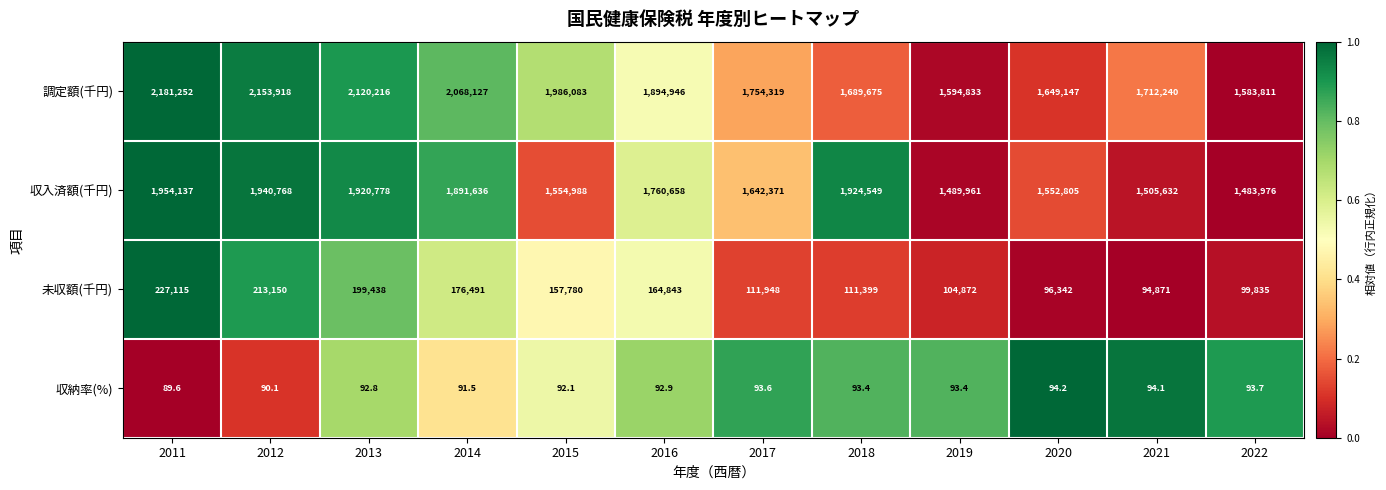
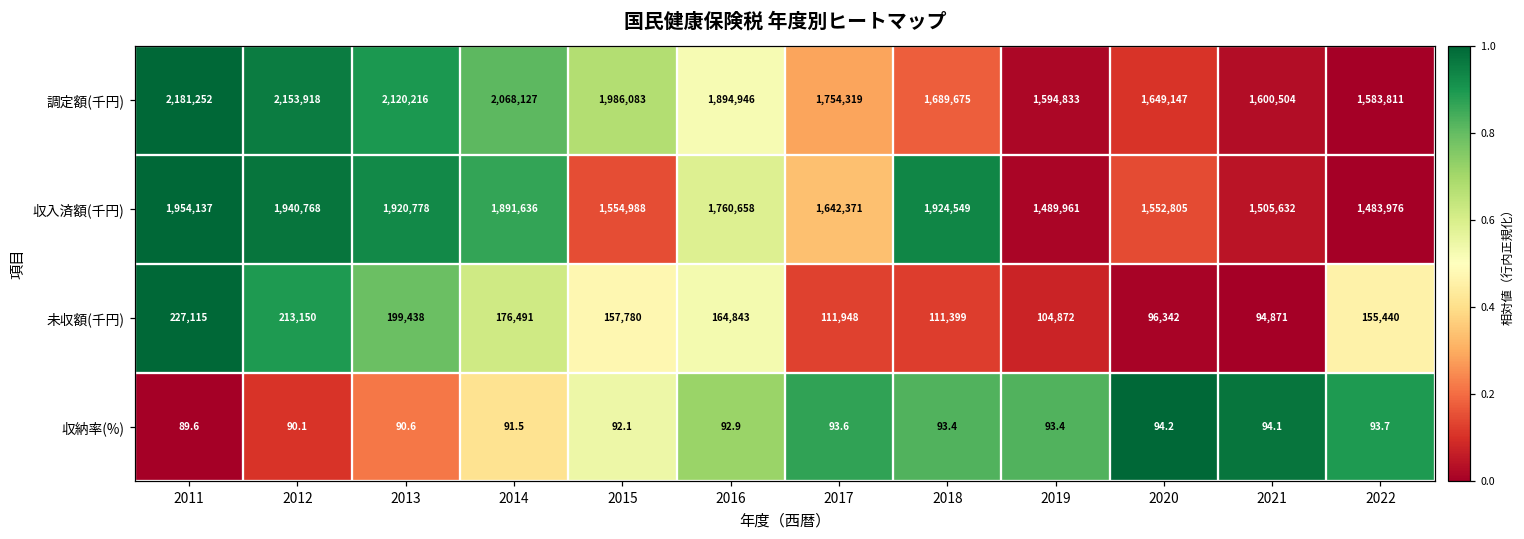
  {
    "調定額(千円)": {
      "2011": "2,181,252",
      "2012": "2,153,918",
      "2013": "2,120,216",
      "2014": "2,068,127",
      "2015": "1,986,083",
      "2016": "1,894,946",
      "2017": "1,754,319",
      "2018": "1,689,675",
      "2019": "1,594,833",
      "2020": "1,649,147",
-     "2021": "1,712,240",
+     "2021": "1,600,504",
      "2022": "1,583,811"
    },
    "収入済額(千円)": {
      "2011": "1,954,137",
      "2012": "1,940,768",
      "2013": "1,920,778",
      "2014": "1,891,636",
      "2015": "1,554,988",
      "2016": "1,760,658",
      "2017": "1,642,371",
      "2018": "1,924,549",
      "2019": "1,489,961",
      "2020": "1,552,805",
      "2021": "1,505,632",
      "2022": "1,483,976"
    },
    "未収額(千円)": {
      "2011": "227,115",
      "2012": "213,150",
      "2013": "199,438",
      "2014": "176,491",
      "2015": "157,780",
      "2016": "164,843",
      "2017": "111,948",
      "2018": "111,399",
      "2019": "104,872",
      "2020": "96,342",
      "2021": "94,871",
-     "2022": "99,835"
+     "2022": "155,440"
    },
    "収納率(%)": {
      "2011": "89.6",
      "2012": "90.1",
-     "2013": "92.8",
+     "2013": "90.6",
      "2014": "91.5",
      "2015": "92.1",
      "2016": "92.9",
      "2017": "93.6",
      "2018": "93.4",
      "2019": "93.4",
      "2020": "94.2",
      "2021": "94.1",
      "2022": "93.7"
    }
  }
